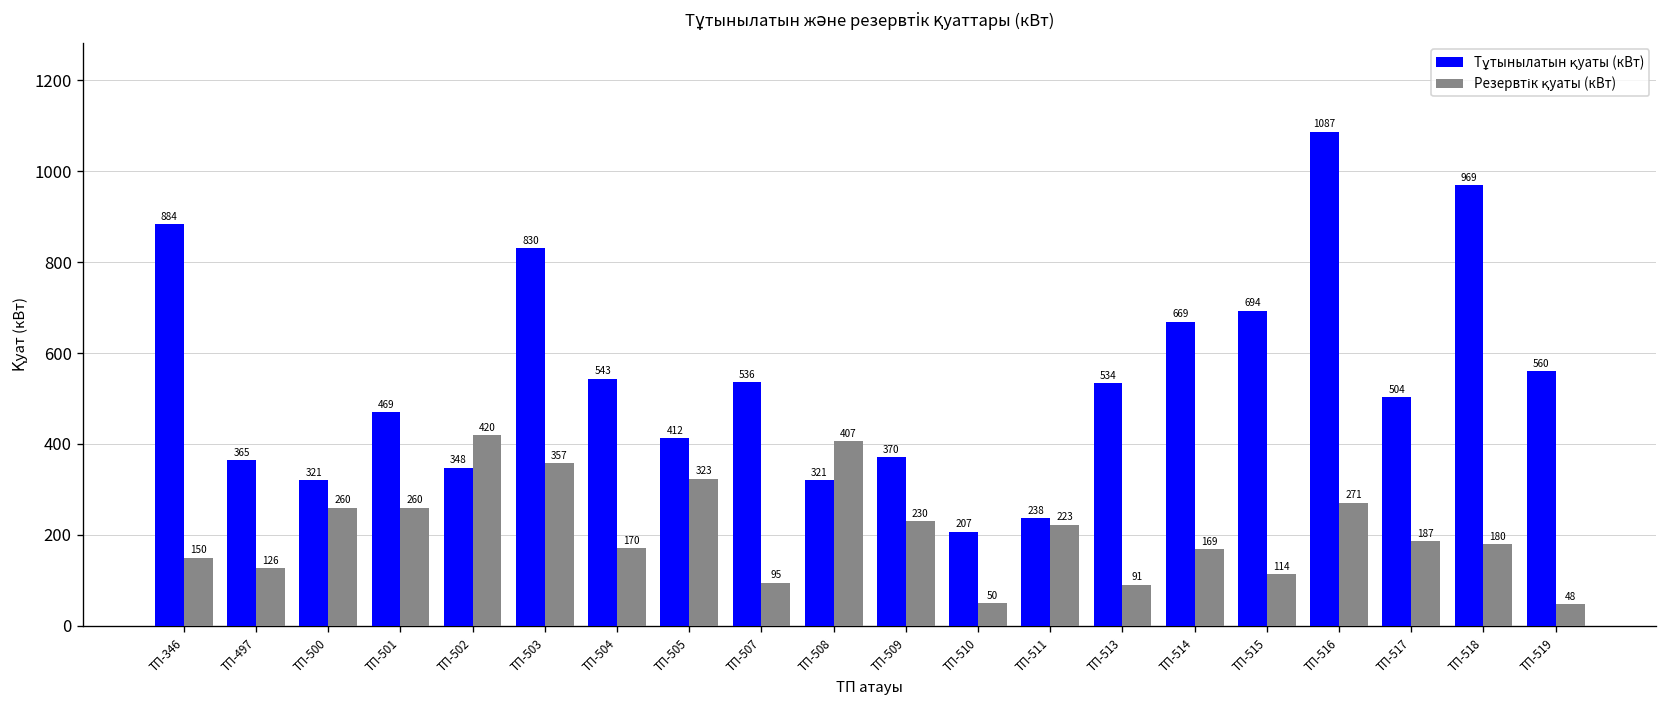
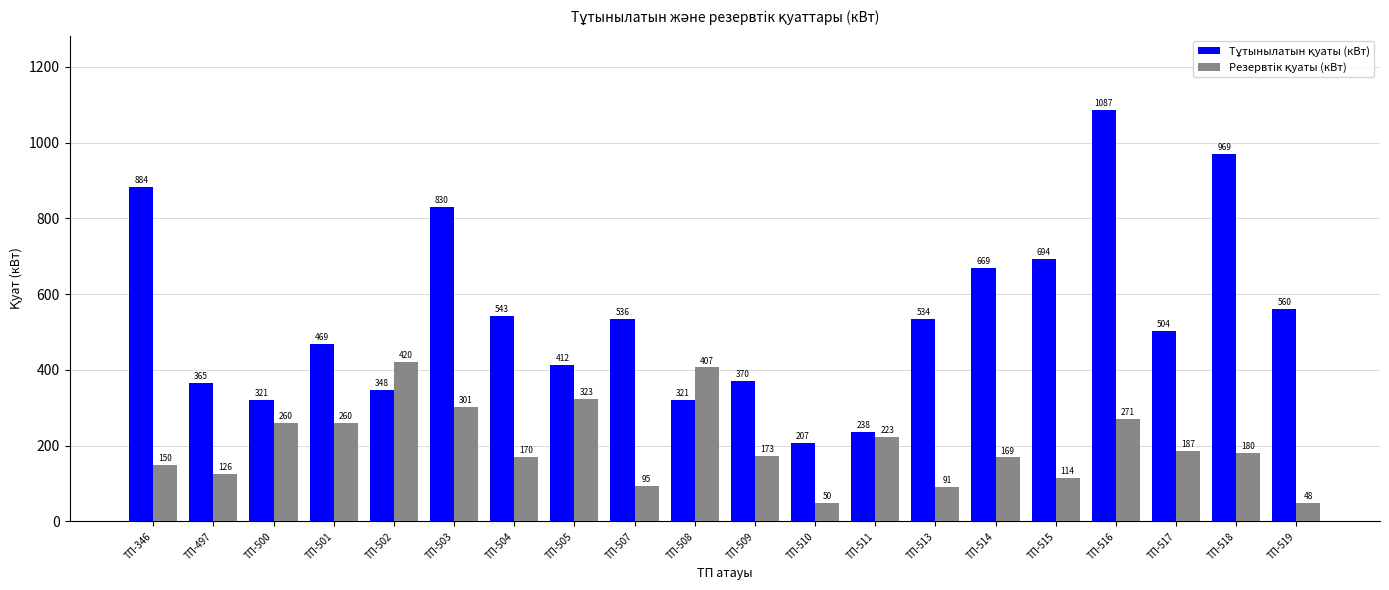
  {
    "Тұтынылатын қуаты (кВт)": {
      "ТП-346": 884,
      "ТП-497": 365,
      "ТП-500": 321,
      "ТП-501": 469,
      "ТП-502": 348,
      "ТП-503": 830,
      "ТП-504": 543,
      "ТП-505": 412,
      "ТП-507": 536,
      "ТП-508": 321,
      "ТП-509": 370,
      "ТП-510": 207,
      "ТП-511": 238,
      "ТП-513": 534,
      "ТП-514": 669,
      "ТП-515": 694,
      "ТП-516": 1087,
      "ТП-517": 504,
      "ТП-518": 969,
      "ТП-519": 560
    },
    "Резервтік қуаты (кВт)": {
      "ТП-346": 150,
      "ТП-497": 126,
      "ТП-500": 260,
      "ТП-501": 260,
      "ТП-502": 420,
-     "ТП-503": 357,
+     "ТП-503": 301,
      "ТП-504": 170,
      "ТП-505": 323,
      "ТП-507": 95,
      "ТП-508": 407,
-     "ТП-509": 230,
+     "ТП-509": 173,
      "ТП-510": 50,
      "ТП-511": 223,
      "ТП-513": 91,
      "ТП-514": 169,
      "ТП-515": 114,
      "ТП-516": 271,
      "ТП-517": 187,
      "ТП-518": 180,
      "ТП-519": 48
    }
  }
